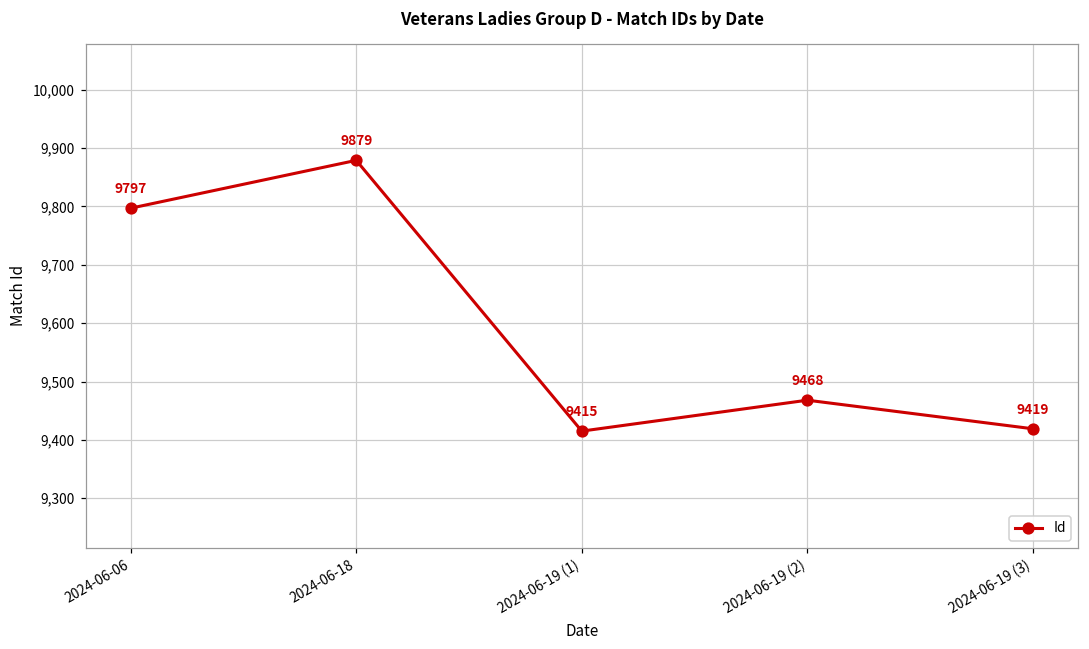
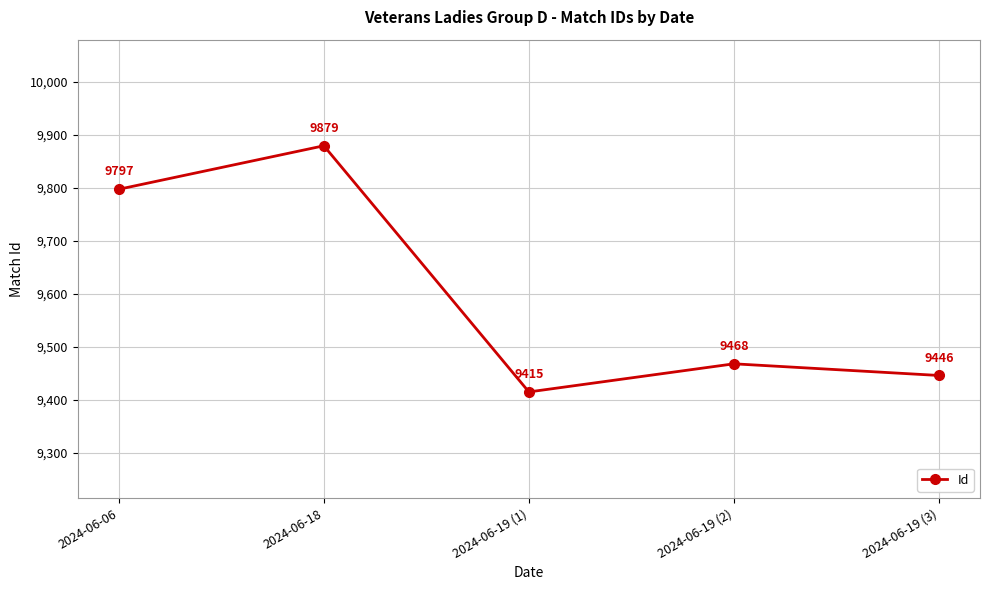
  {
    "2024-06-06": 9797,
    "2024-06-18": 9879,
    "2024-06-19 (1)": 9415,
    "2024-06-19 (2)": 9468,
-   "2024-06-19 (3)": 9419
+   "2024-06-19 (3)": 9446
  }
